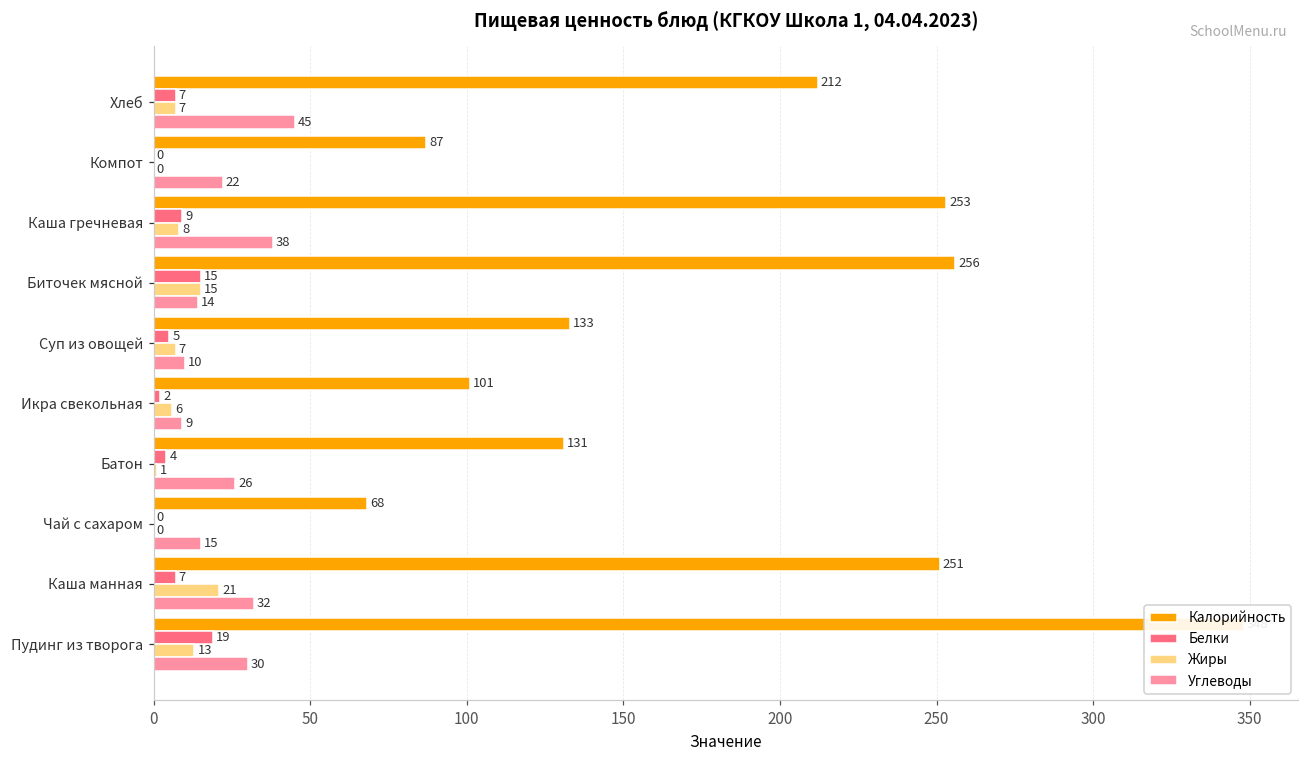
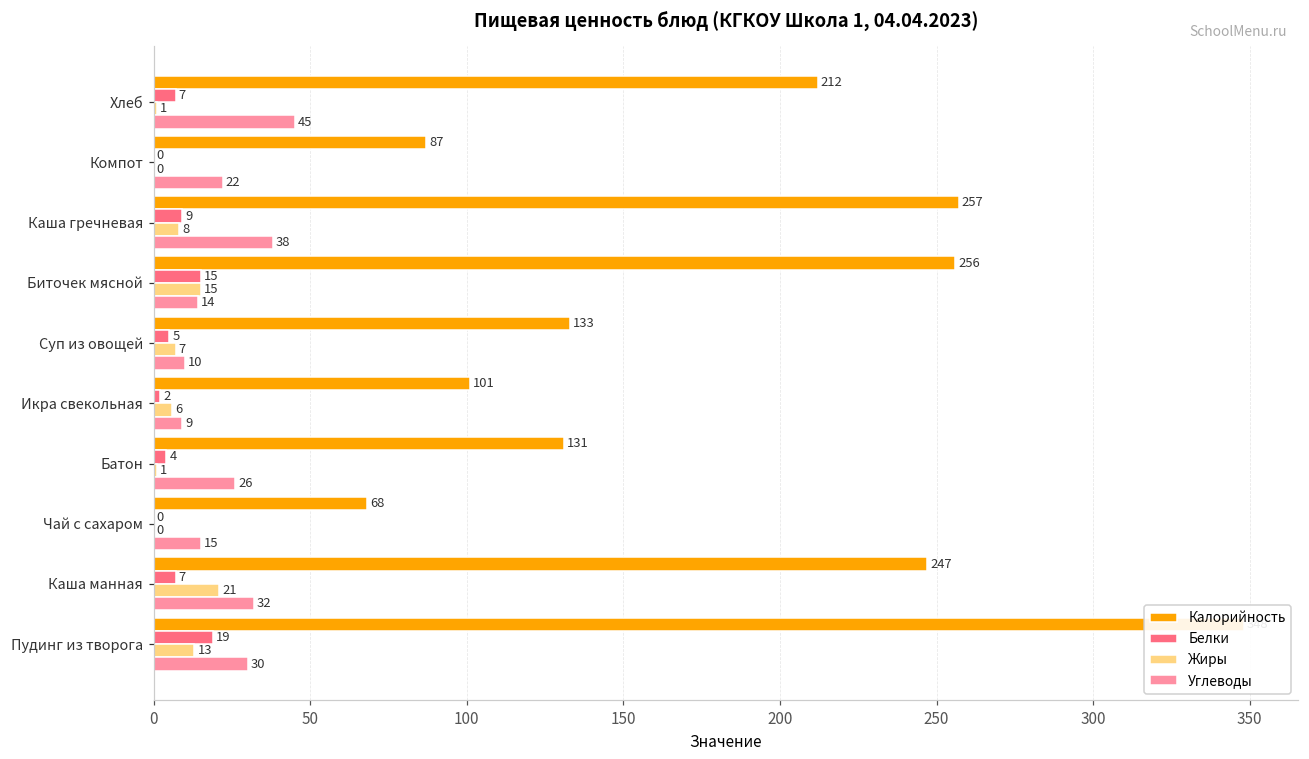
  {
    "Калорийность": {
      "Хлеб": 212,
      "Компот": 87,
-     "Каша гречневая": 253,
+     "Каша гречневая": 257,
      "Биточек мясной": 256,
      "Суп из овощей": 133,
      "Икра свекольная": 101,
      "Батон": 131,
      "Чай с сахаром": 68,
-     "Каша манная": 251
+     "Каша манная": 247
    },
    "Жиры": {
-     "Хлеб": 7,
+     "Хлеб": 1,
      "Компот": 0,
      "Каша гречневая": 8,
      "Биточек мясной": 15,
      "Суп из овощей": 7,
      "Икра свекольная": 6,
      "Батон": 1,
      "Чай с сахаром": 0,
      "Каша манная": 21,
      "Пудинг из творога": 13
    }
  }
